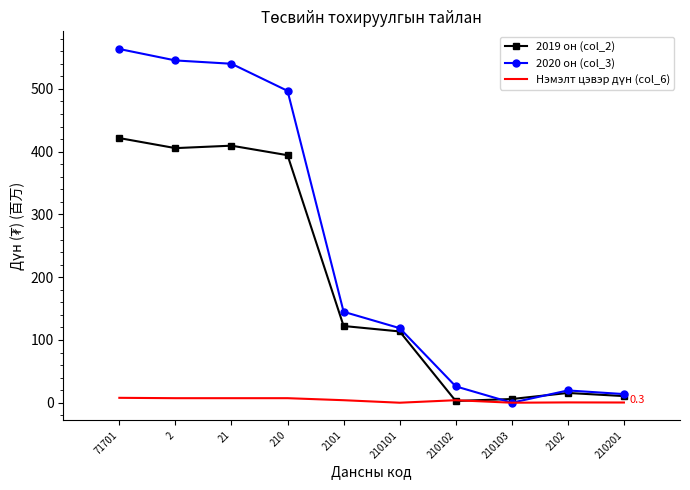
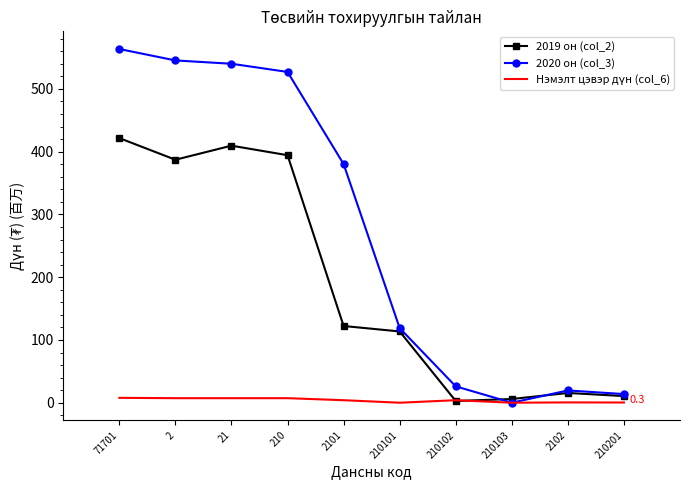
  {
    "2019 он (col_2)": {
      "71701": 420,
-     "2": 410,
+     "2": 390,
      "21": 410,
      "210": 390,
      "2101": 120,
      "210101": 110,
      "210103": 10,
      "2102": 20
    },
    "2020 он (col_3)": {
      "71701": 560,
      "2": 550,
      "21": 540,
-     "210": 500,
-     "2101": 140,
+     "210": 530,
+     "2101": 380,
      "210101": 120,
      "210102": 30,
      "2102": 20
    },
    "Нэмэлт цэвэр дүн (col_6)": {
      "210201": 0.3
    }
  }
